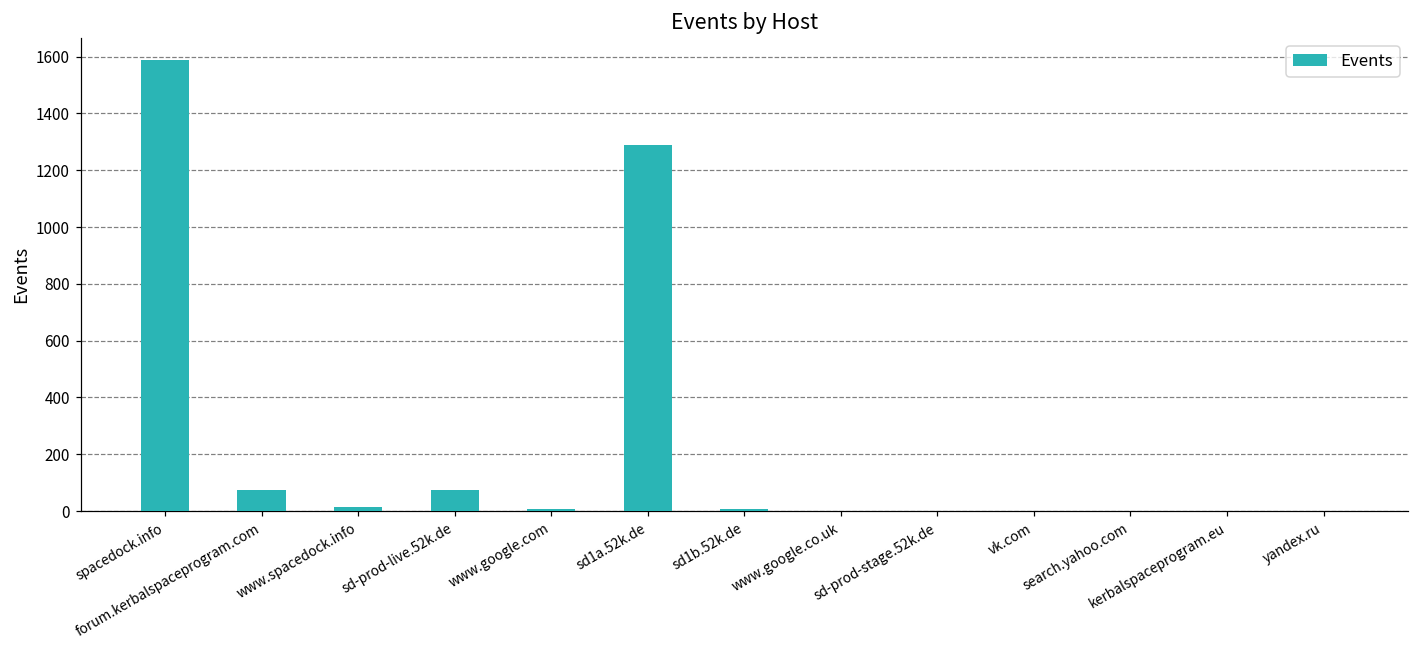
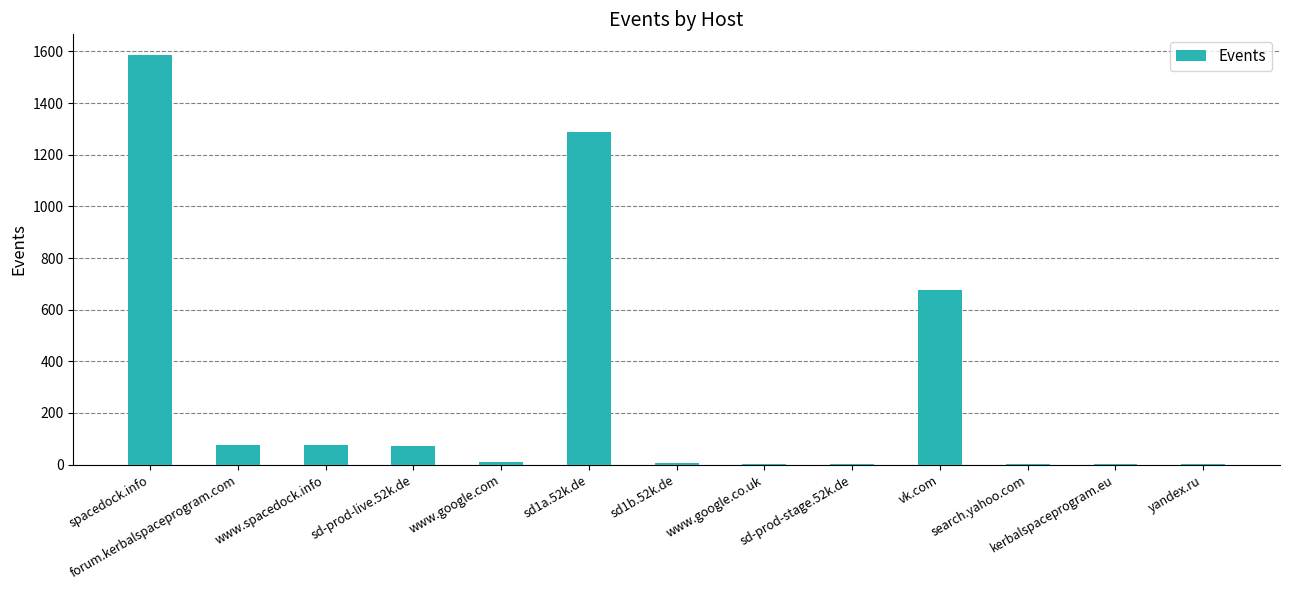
  {
    "spacedock.info": 1590,
    "forum.kerbalspaceprogram.com": 80,
-   "www.spacedock.info": 20,
+   "www.spacedock.info": 80,
    "sd-prod-live.52k.de": 70,
    "sd1a.52k.de": 1290,
-   "vk.com": 0
+   "vk.com": 680
  }
